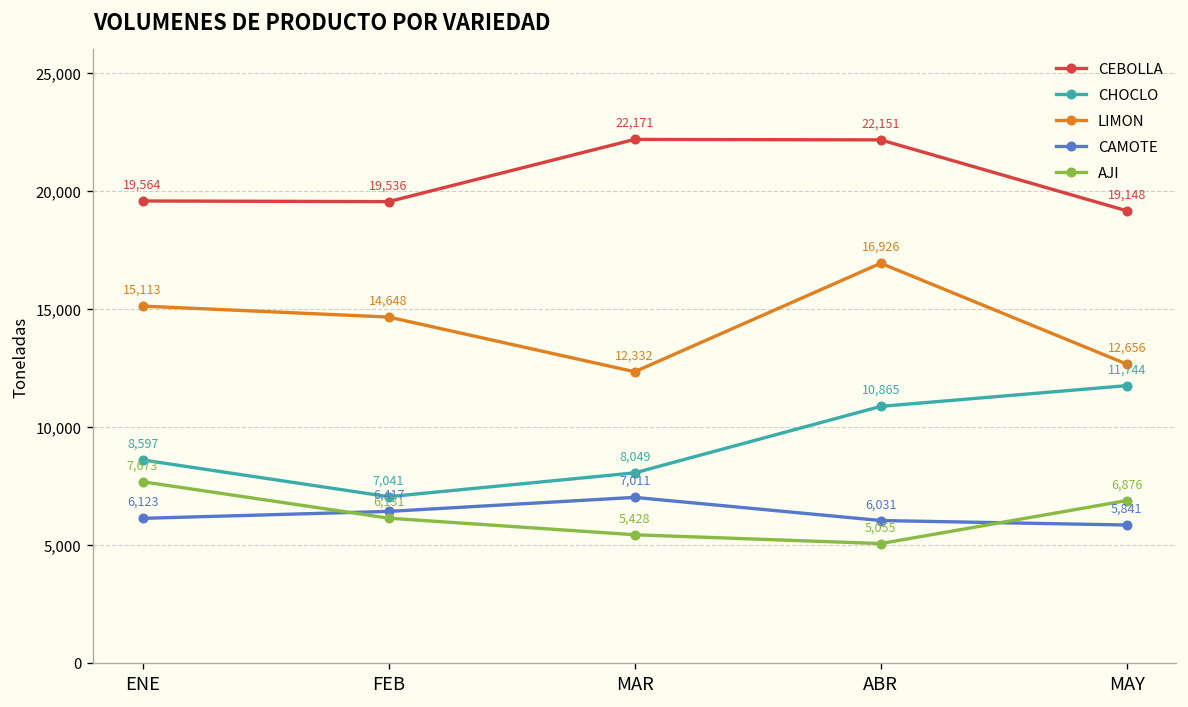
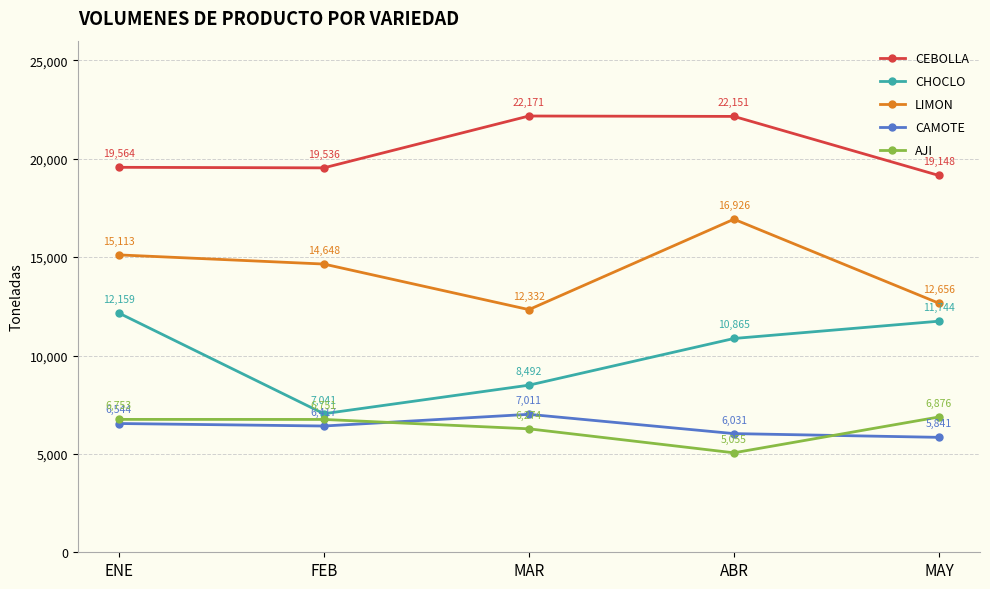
  {
    "CEBOLLA": {
      "ENE": "19,564",
      "FEB": "19,536",
      "MAR": "22,171",
      "ABR": "22,151",
      "MAY": "19,148"
    },
    "CHOCLO": {
-     "ENE": "8,597",
-     "MAR": "8,049",
+     "ENE": "12,159",
+     "MAR": "8,492",
      "ABR": "10,865"
    },
    "LIMON": {
      "ENE": "15,113",
      "FEB": "14,648",
      "MAR": "12,332",
      "ABR": "16,926",
      "MAY": "12,656"
    },
    "CAMOTE": {
-     "ENE": "6,123",
+     "ENE": "6,544",
      "MAR": "7,011",
      "ABR": "6,031"
    },
    "AJI": {
-     "ENE": "7,673",
-     "FEB": "6,131",
-     "MAR": "5,428",
+     "ENE": "6,753",
+     "FEB": "6,751",
+     "MAR": "6,274",
      "MAY": "6,876"
    }
  }
